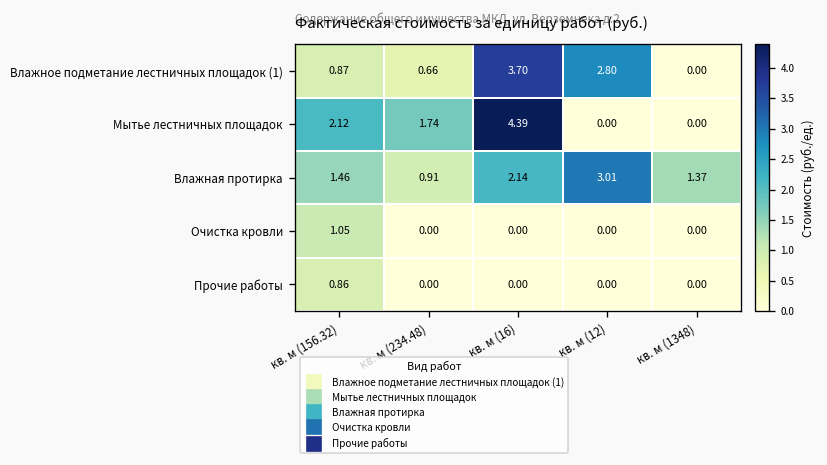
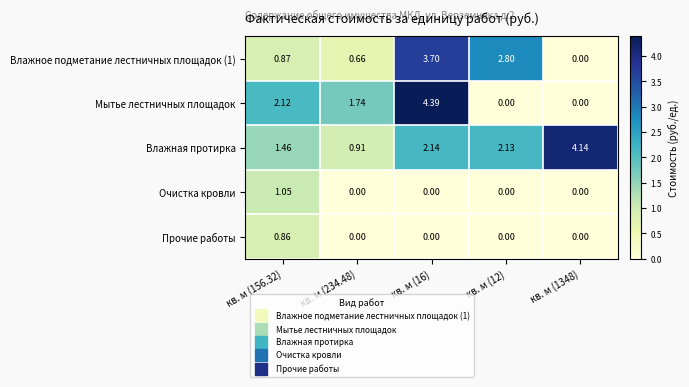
  {
    "Влажное подметание лестничных площадок (1)": {
      "кв. м (156.32)": 0.87,
      "кв. м (234.48)": 0.66,
      "кв. м (16)": 3.70,
      "кв. м (12)": 2.80,
      "кв. м (1348)": 0.00
    },
    "Мытье лестничных площадок": {
      "кв. м (156.32)": 2.12,
      "кв. м (234.48)": 1.74,
      "кв. м (16)": 4.39,
      "кв. м (12)": 0.00,
      "кв. м (1348)": 0.00
    },
    "Влажная протирка": {
      "кв. м (156.32)": 1.46,
      "кв. м (234.48)": 0.91,
      "кв. м (16)": 2.14,
-     "кв. м (12)": 3.01,
-     "кв. м (1348)": 1.37
+     "кв. м (12)": 2.13,
+     "кв. м (1348)": 4.14
    },
    "Очистка кровли": {
      "кв. м (156.32)": 1.05,
      "кв. м (234.48)": 0.00,
      "кв. м (16)": 0.00,
      "кв. м (12)": 0.00,
      "кв. м (1348)": 0.00
    },
    "Прочие работы": {
      "кв. м (156.32)": 0.86,
      "кв. м (234.48)": 0.00,
      "кв. м (16)": 0.00,
      "кв. м (12)": 0.00,
      "кв. м (1348)": 0.00
    }
  }
